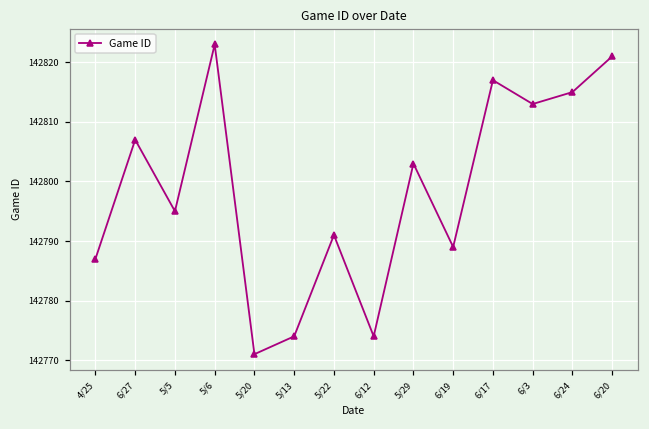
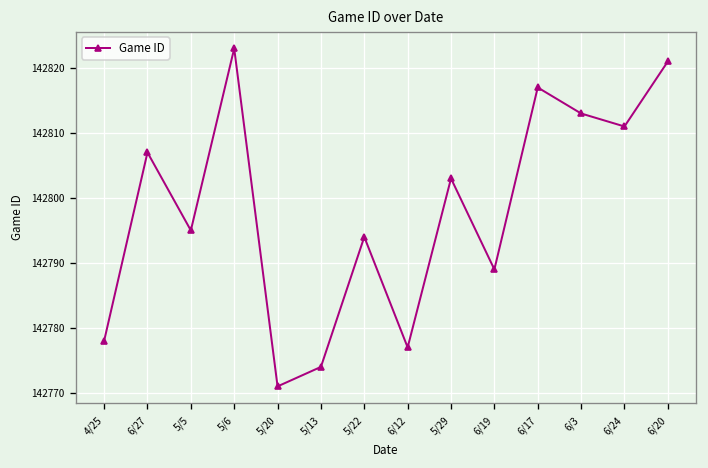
  {
-   "4/25": 142787,
+   "4/25": 142778,
    "6/27": 142807,
    "5/5": 142795,
    "5/6": 142823,
    "5/20": 142771,
    "5/13": 142774,
-   "5/22": 142791,
-   "6/12": 142774,
+   "5/22": 142794,
+   "6/12": 142777,
    "5/29": 142803,
    "6/19": 142789,
    "6/17": 142817,
    "6/3": 142813,
-   "6/24": 142815,
+   "6/24": 142811,
    "6/20": 142821
  }
